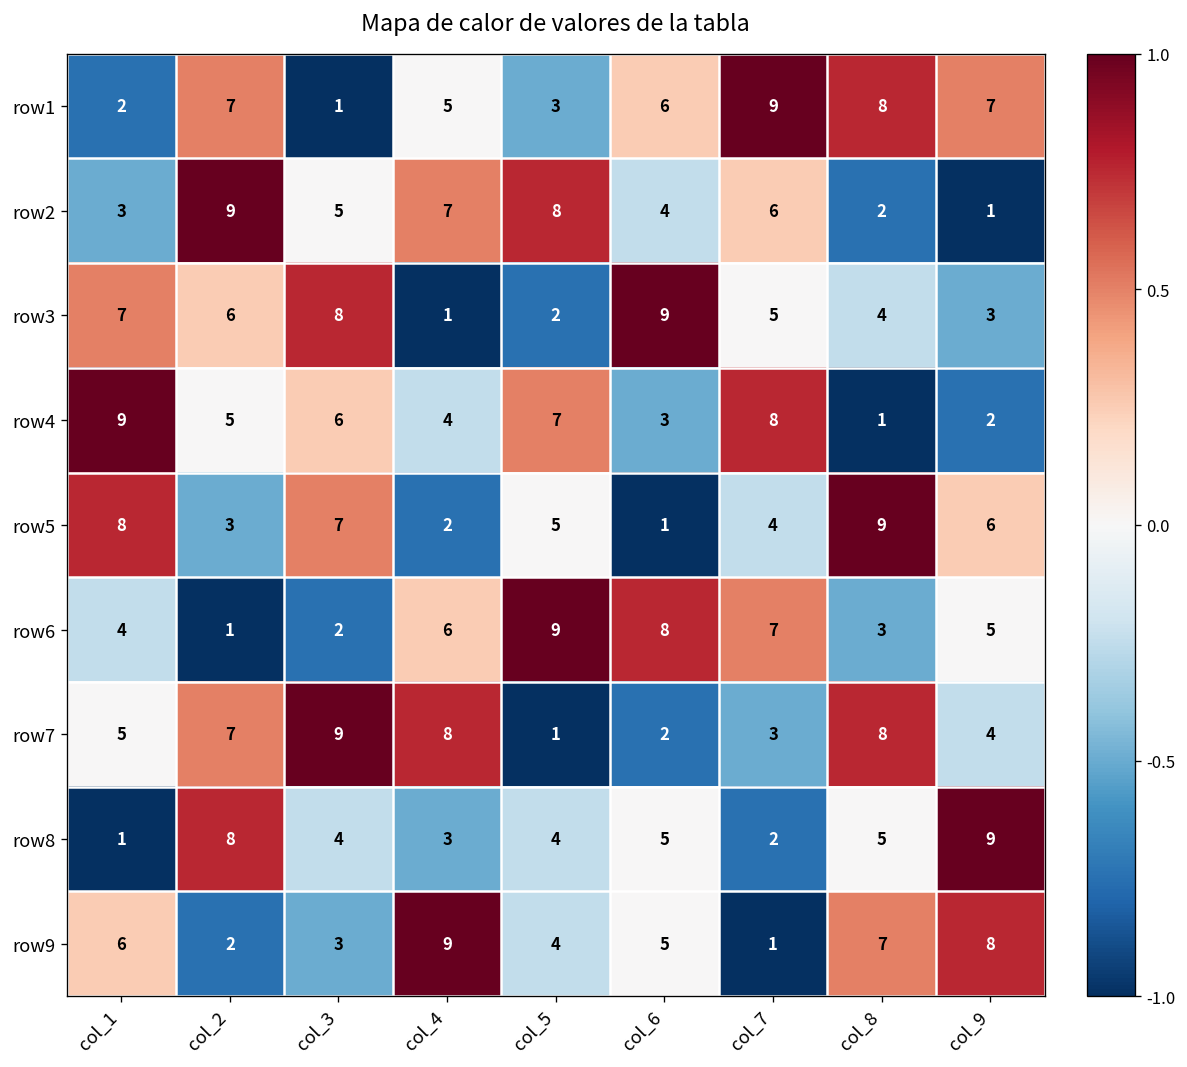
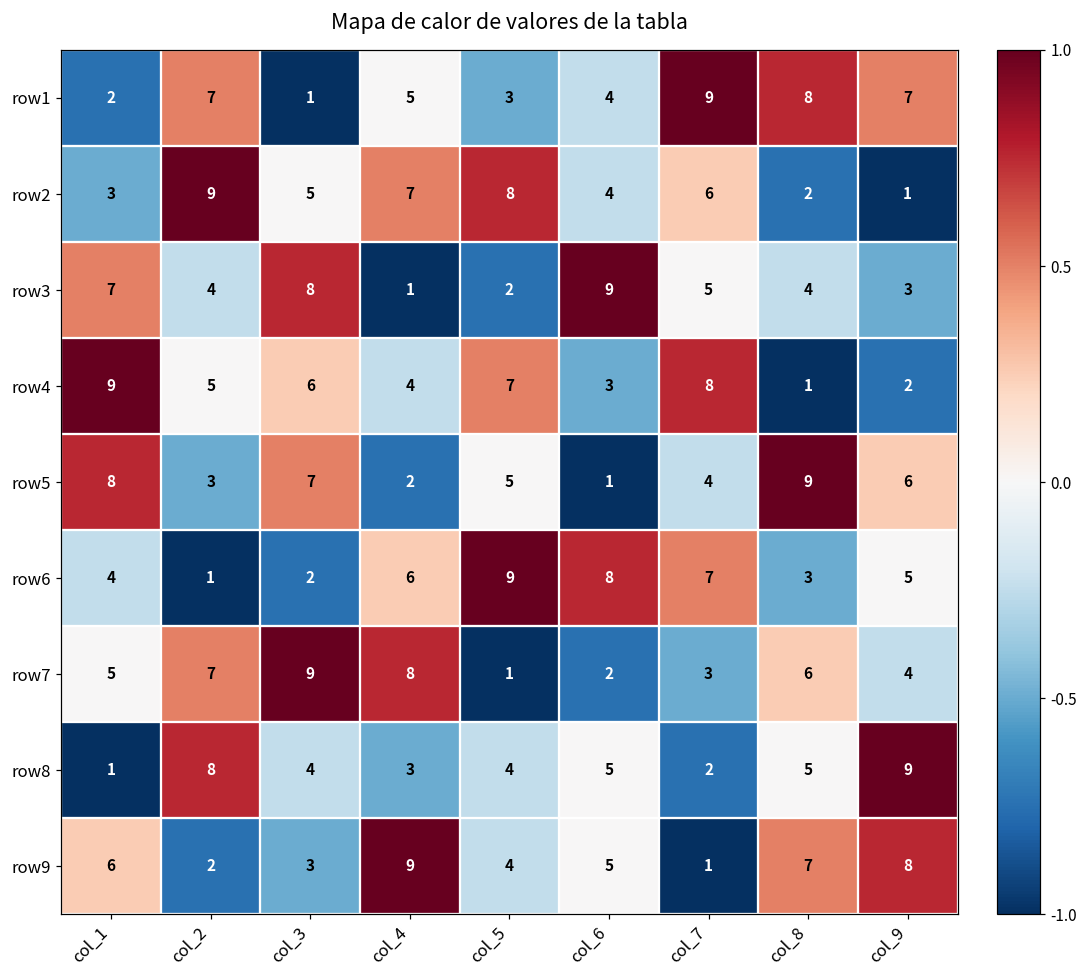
  {
    "row1": {
      "col_1": 2,
      "col_2": 7,
      "col_3": 1,
      "col_4": 5,
      "col_5": 3,
-     "col_6": 6,
+     "col_6": 4,
      "col_7": 9,
      "col_8": 8,
      "col_9": 7
    },
    "row2": {
      "col_1": 3,
      "col_2": 9,
      "col_3": 5,
      "col_4": 7,
      "col_5": 8,
      "col_6": 4,
      "col_7": 6,
      "col_8": 2,
      "col_9": 1
    },
    "row3": {
      "col_1": 7,
-     "col_2": 6,
+     "col_2": 4,
      "col_3": 8,
      "col_4": 1,
      "col_5": 2,
      "col_6": 9,
      "col_7": 5,
      "col_8": 4,
      "col_9": 3
    },
    "row4": {
      "col_1": 9,
      "col_2": 5,
      "col_3": 6,
      "col_4": 4,
      "col_5": 7,
      "col_6": 3,
      "col_7": 8,
      "col_8": 1,
      "col_9": 2
    },
    "row5": {
      "col_1": 8,
      "col_2": 3,
      "col_3": 7,
      "col_4": 2,
      "col_5": 5,
      "col_6": 1,
      "col_7": 4,
      "col_8": 9,
      "col_9": 6
    },
    "row6": {
      "col_1": 4,
      "col_2": 1,
      "col_3": 2,
      "col_4": 6,
      "col_5": 9,
      "col_6": 8,
      "col_7": 7,
      "col_8": 3,
      "col_9": 5
    },
    "row7": {
      "col_1": 5,
      "col_2": 7,
      "col_3": 9,
      "col_4": 8,
      "col_5": 1,
      "col_6": 2,
      "col_7": 3,
-     "col_8": 8,
+     "col_8": 6,
      "col_9": 4
    },
    "row8": {
      "col_1": 1,
      "col_2": 8,
      "col_3": 4,
      "col_4": 3,
      "col_5": 4,
      "col_6": 5,
      "col_7": 2,
      "col_8": 5,
      "col_9": 9
    },
    "row9": {
      "col_1": 6,
      "col_2": 2,
      "col_3": 3,
      "col_4": 9,
      "col_5": 4,
      "col_6": 5,
      "col_7": 1,
      "col_8": 7,
      "col_9": 8
    }
  }
